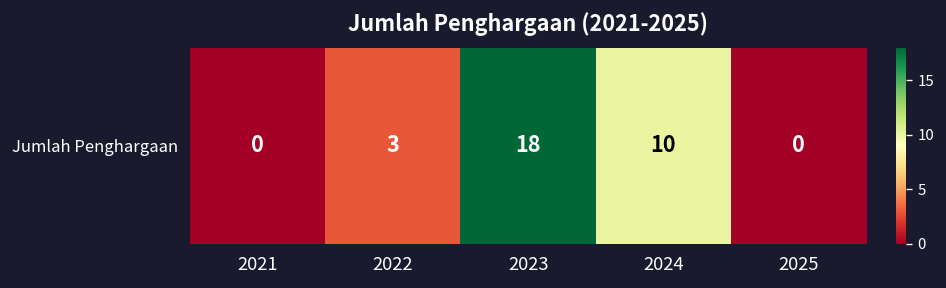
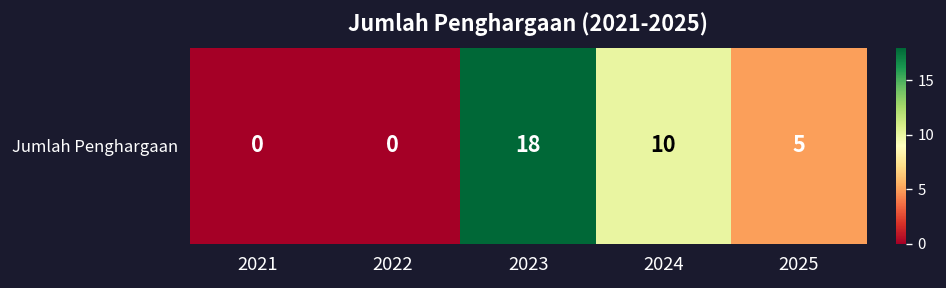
  {
    "Jumlah Penghargaan": {
      "2021": 0,
-     "2022": 3,
+     "2022": 0,
      "2023": 18,
      "2024": 10,
-     "2025": 0
+     "2025": 5
    }
  }
